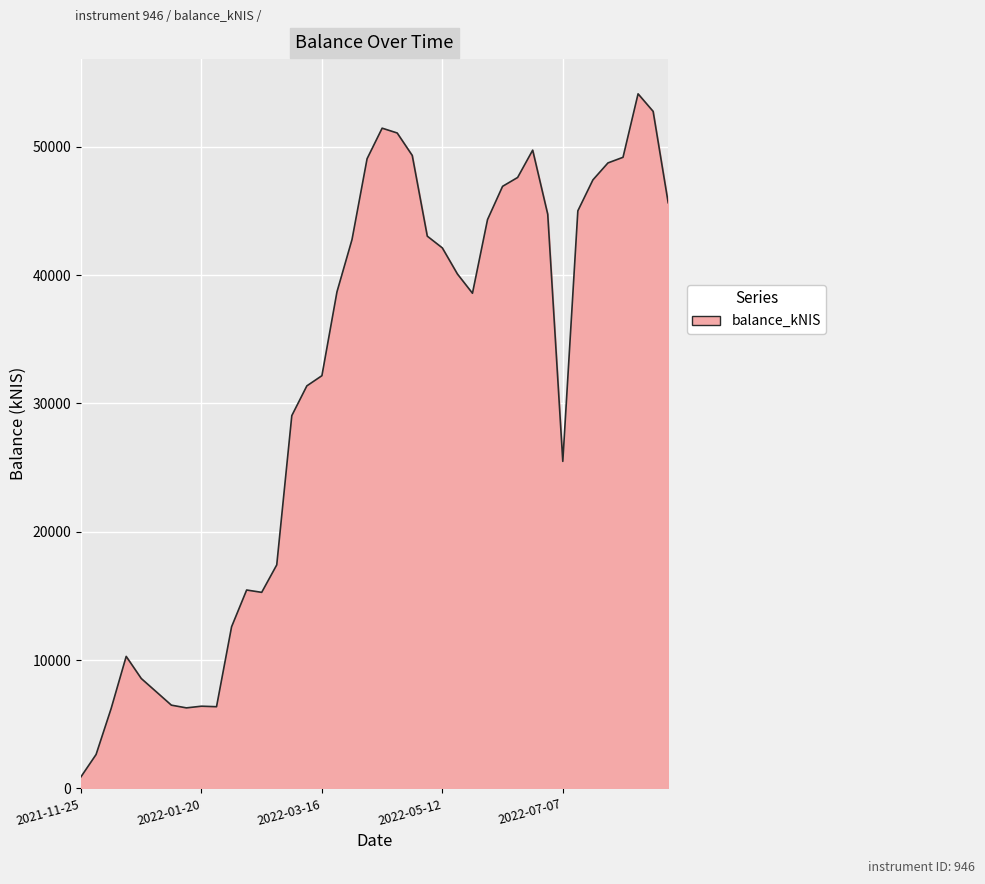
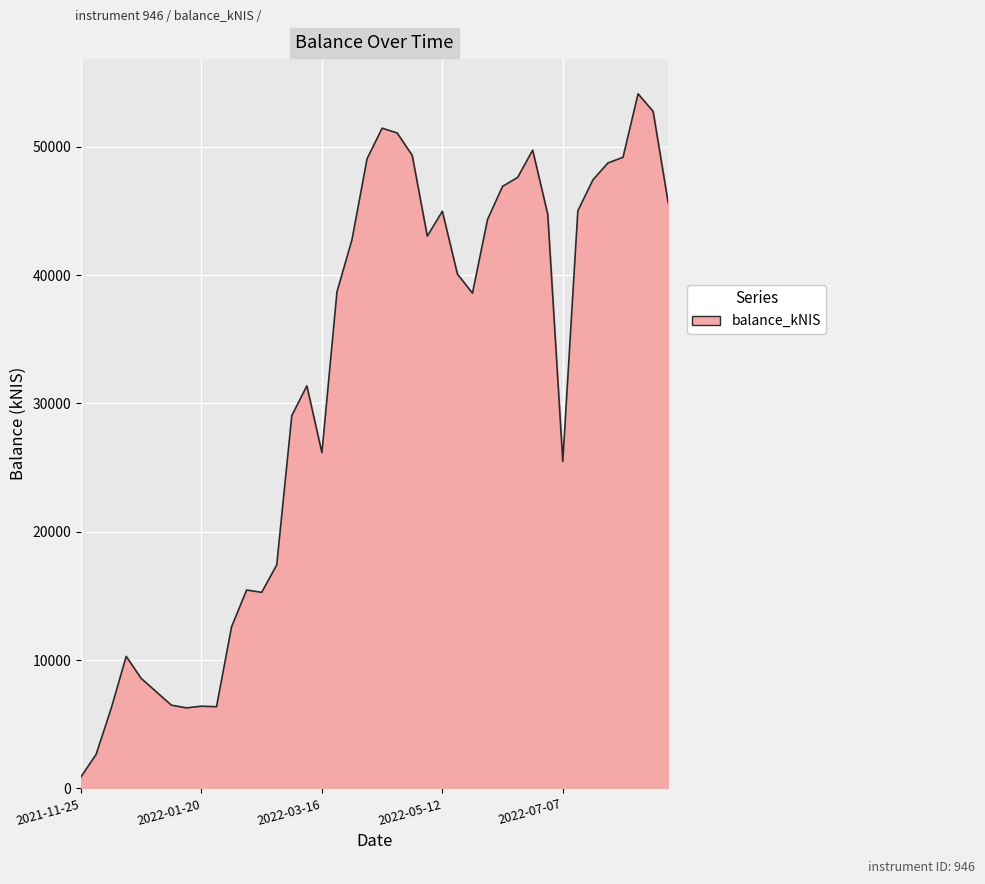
  {
    "2021-11-25": 900,
    "2022-01-20": 6400,
-   "2022-03-16": 32200,
-   "2022-05-12": 42100,
+   "2022-03-16": 26200,
+   "2022-05-12": 45000,
    "2022-07-07": 25500
  }
